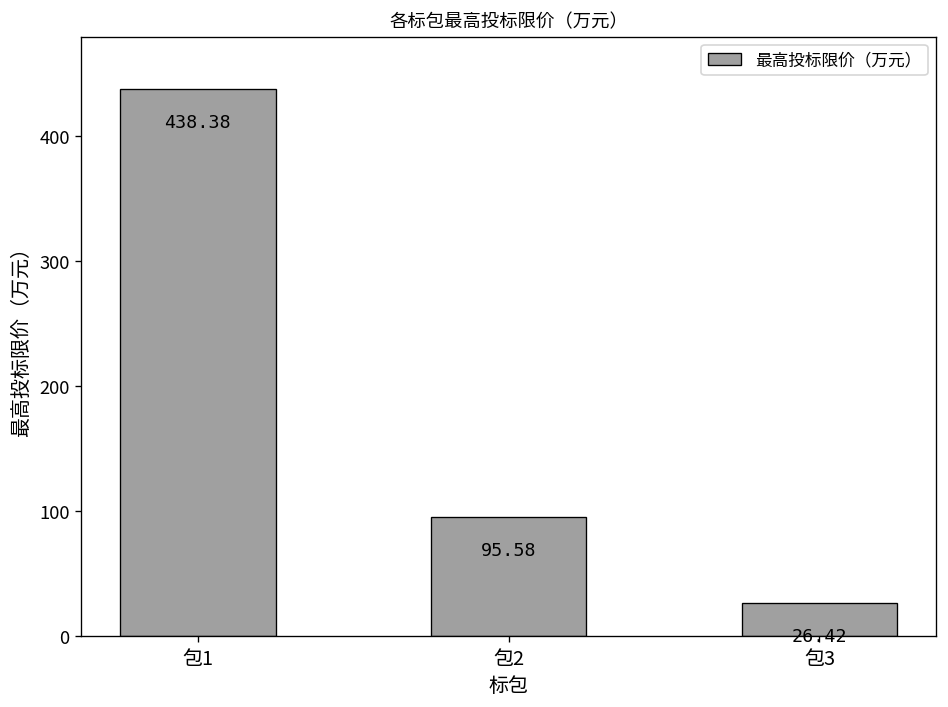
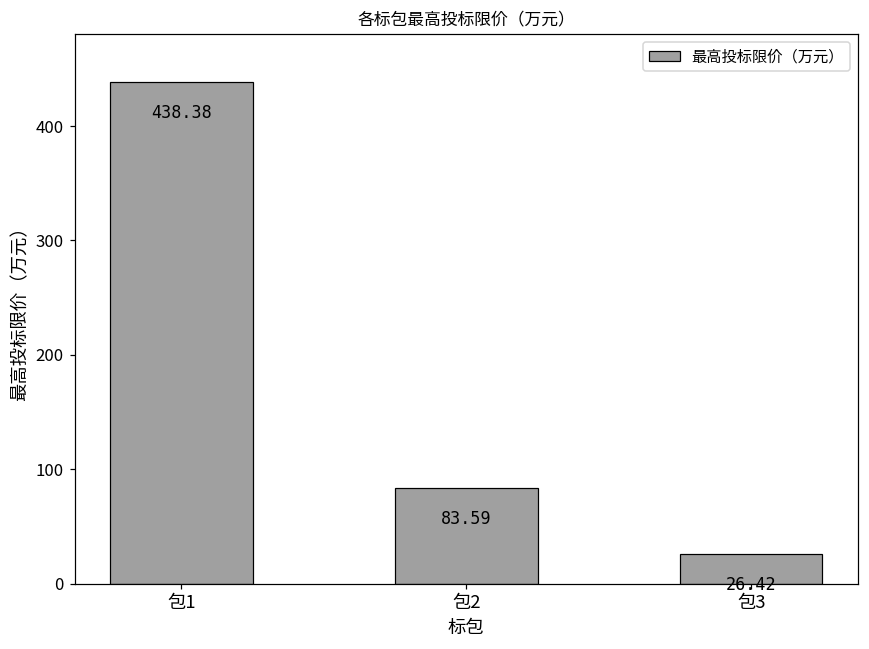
  {
    "包1": 438.38,
-   "包2": 95.58,
+   "包2": 83.59,
    "包3": 26.42
  }
